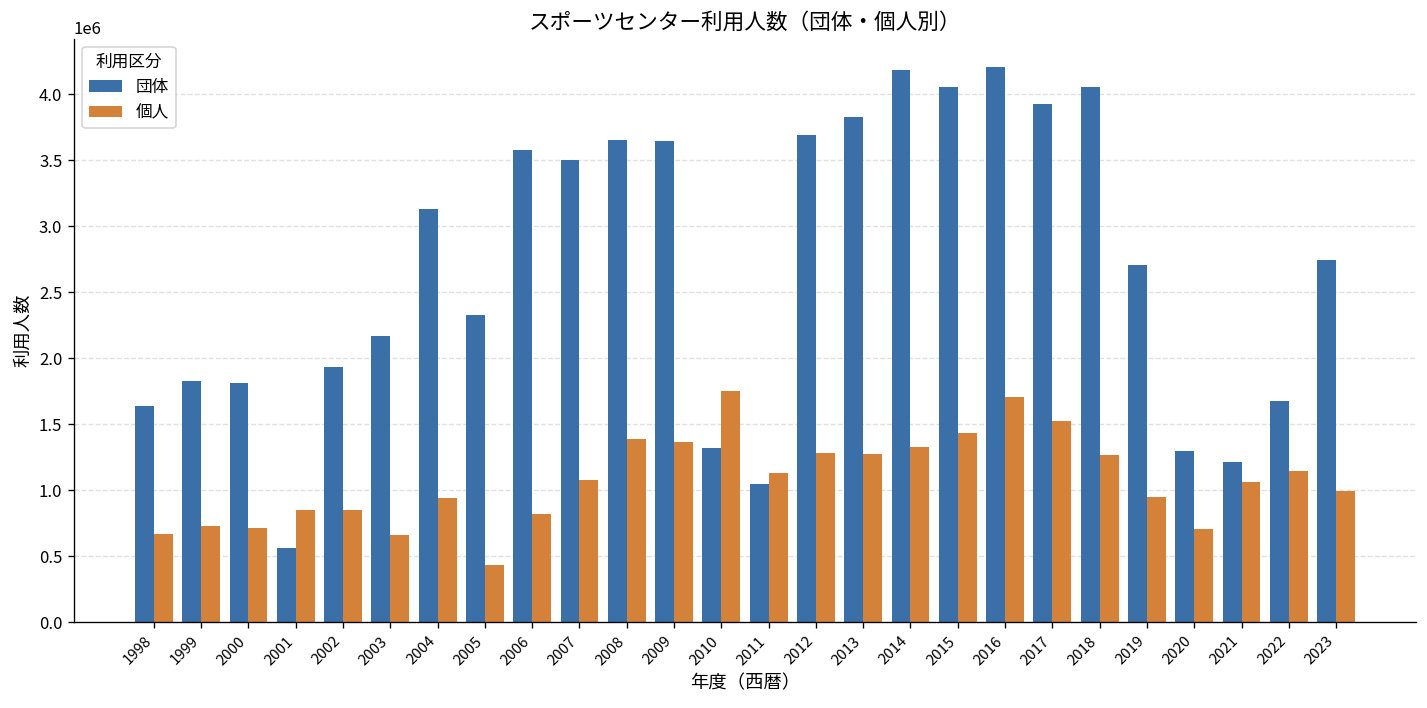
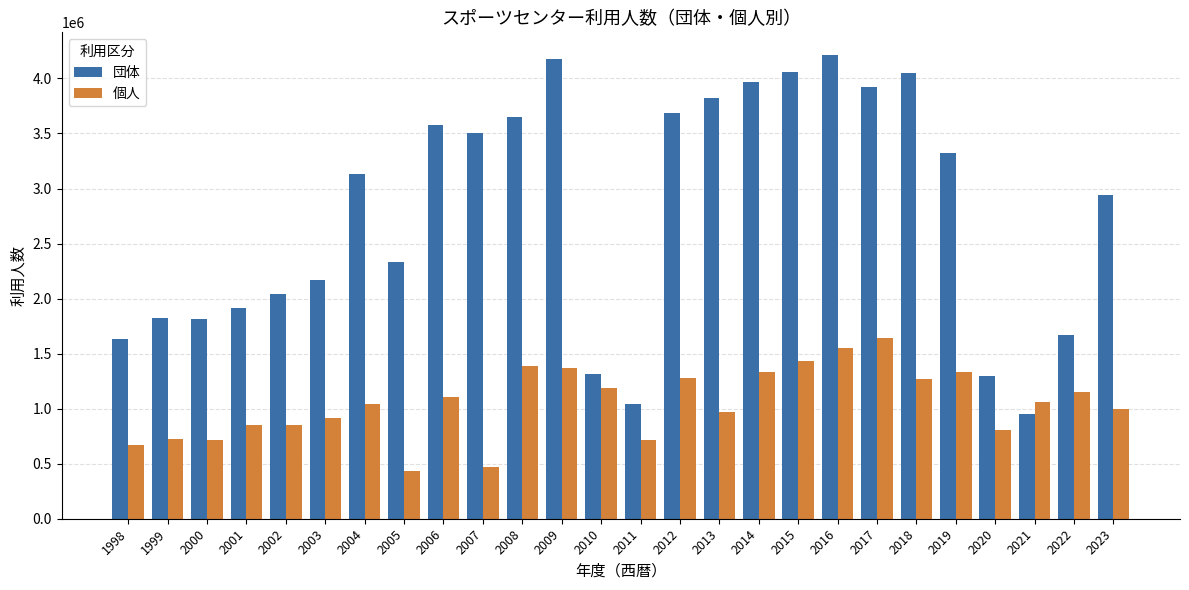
  {
    "団体": {
      "1998": 1640000,
      "1999": 1830000,
      "2000": 1810000,
-     "2001": 560000,
-     "2002": 1940000,
+     "2001": 1920000,
+     "2002": 2040000,
      "2003": 2170000,
      "2004": 3130000,
      "2005": 2330000,
      "2006": 3580000,
      "2007": 3500000,
      "2008": 3650000,
-     "2009": 3640000,
+     "2009": 4170000,
      "2010": 1320000,
      "2011": 1050000,
      "2012": 3690000,
      "2013": 3820000,
-     "2014": 4180000,
+     "2014": 3970000,
      "2015": 4060000,
      "2016": 4210000,
      "2017": 3930000,
      "2018": 4050000,
-     "2019": 2710000,
+     "2019": 3320000,
      "2020": 1300000,
-     "2021": 1210000,
+     "2021": 950000,
      "2022": 1670000,
-     "2023": 2750000
+     "2023": 2940000
    },
    "個人": {
      "1998": 670000,
      "1999": 730000,
      "2000": 710000,
      "2001": 850000,
      "2002": 850000,
-     "2003": 660000,
-     "2004": 940000,
+     "2003": 910000,
+     "2004": 1050000,
      "2005": 440000,
-     "2006": 820000,
-     "2007": 1080000,
+     "2006": 1110000,
+     "2007": 470000,
      "2008": 1390000,
      "2009": 1370000,
-     "2010": 1750000,
-     "2011": 1130000,
+     "2010": 1190000,
+     "2011": 720000,
      "2012": 1280000,
-     "2013": 1270000,
+     "2013": 970000,
      "2014": 1330000,
      "2015": 1430000,
-     "2016": 1710000,
-     "2017": 1530000,
+     "2016": 1550000,
+     "2017": 1640000,
      "2018": 1270000,
-     "2019": 950000,
-     "2020": 710000,
+     "2019": 1340000,
+     "2020": 810000,
      "2021": 1060000,
      "2022": 1150000,
      "2023": 1000000
    }
  }
